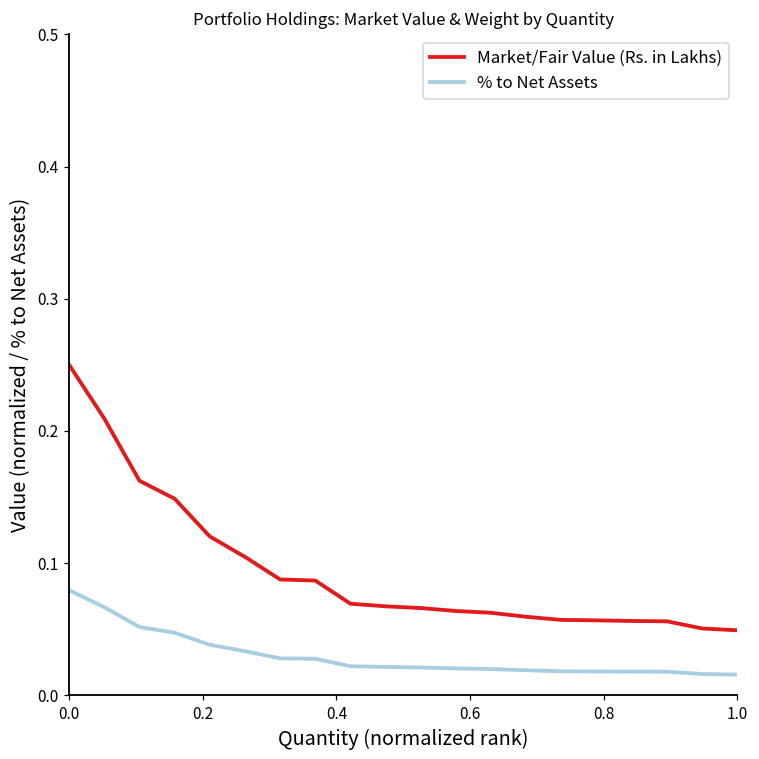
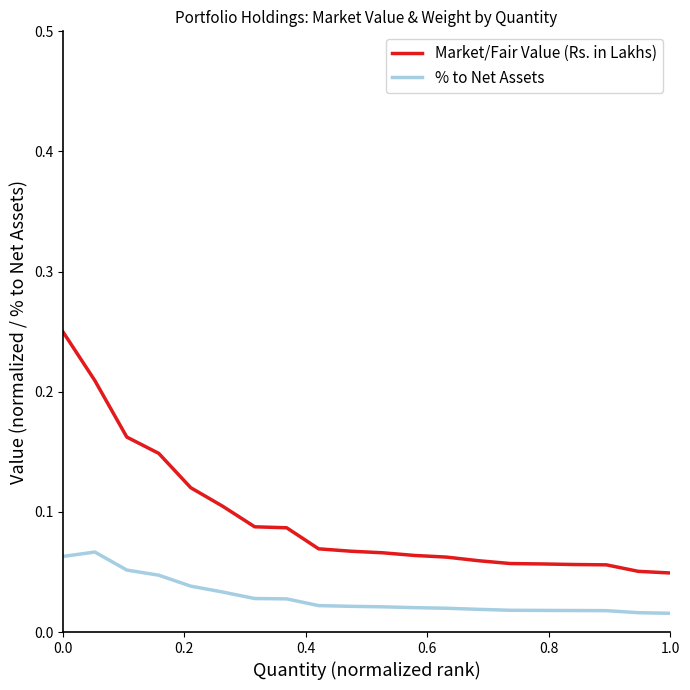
  {
    "Market/Fair Value (Rs. in Lakhs)": {
      "0.0": 0.250,
      "1.0": 0.049
    },
    "% to Net Assets": {
-     "0.0": 0.080,
+     "0.0": 0.063,
      "1.0": 0.016
    }
  }
